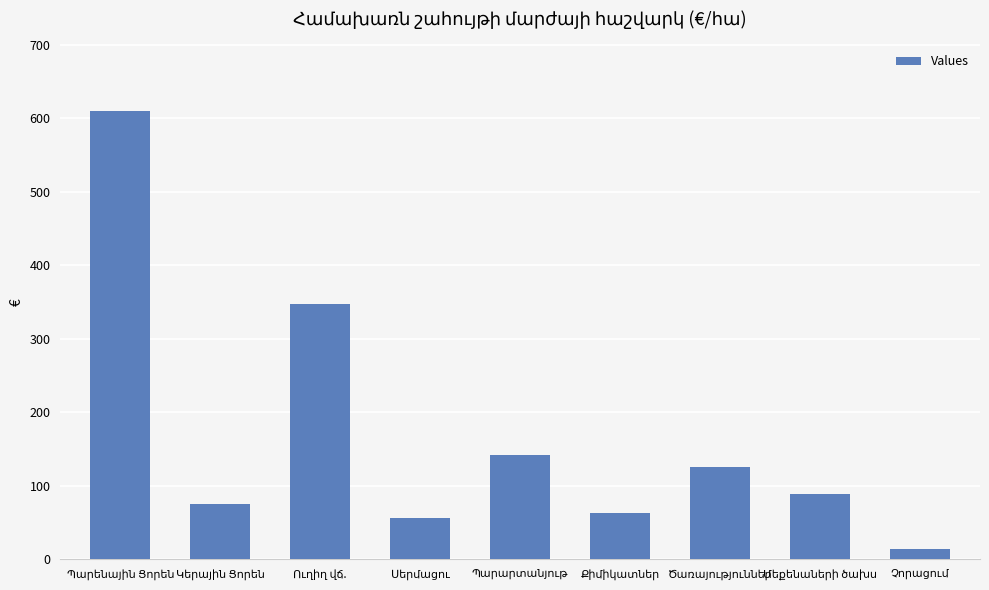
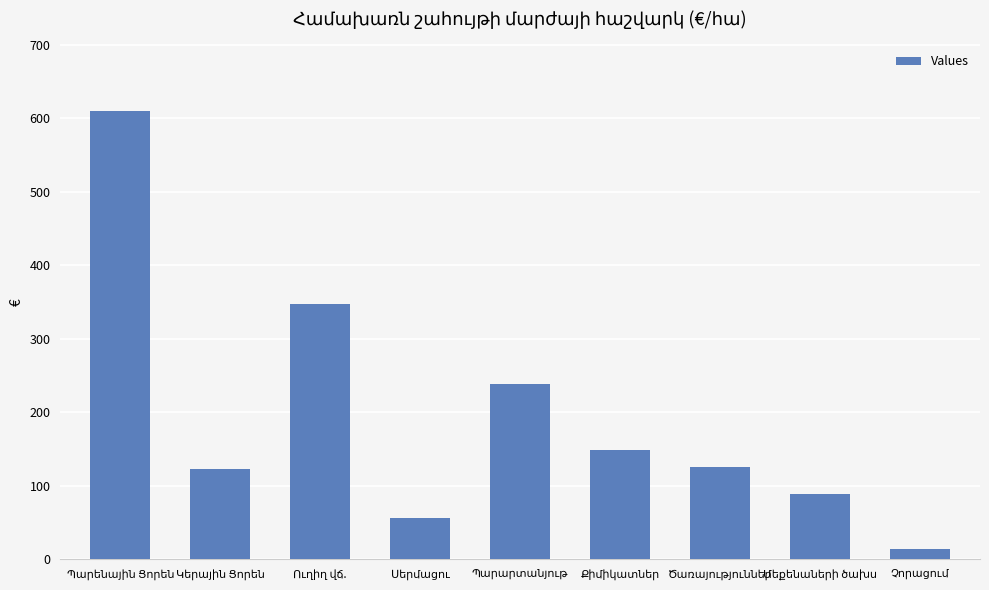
  {
    "Պարենային Ցորեն": 610,
-   "Կերային Ցորեն": 80,
+   "Կերային Ցորեն": 120,
    "Ուղիղ վճ.": 350,
    "Սերմացու": 60,
-   "Պարարտանյութ": 140,
-   "Քիմիկատներ": 60,
+   "Պարարտանյութ": 240,
+   "Քիմիկատներ": 150,
    "Ծառայություններ": 130,
    "Մեքենաների ծախս": 90,
    "Չորացում": 10
  }
